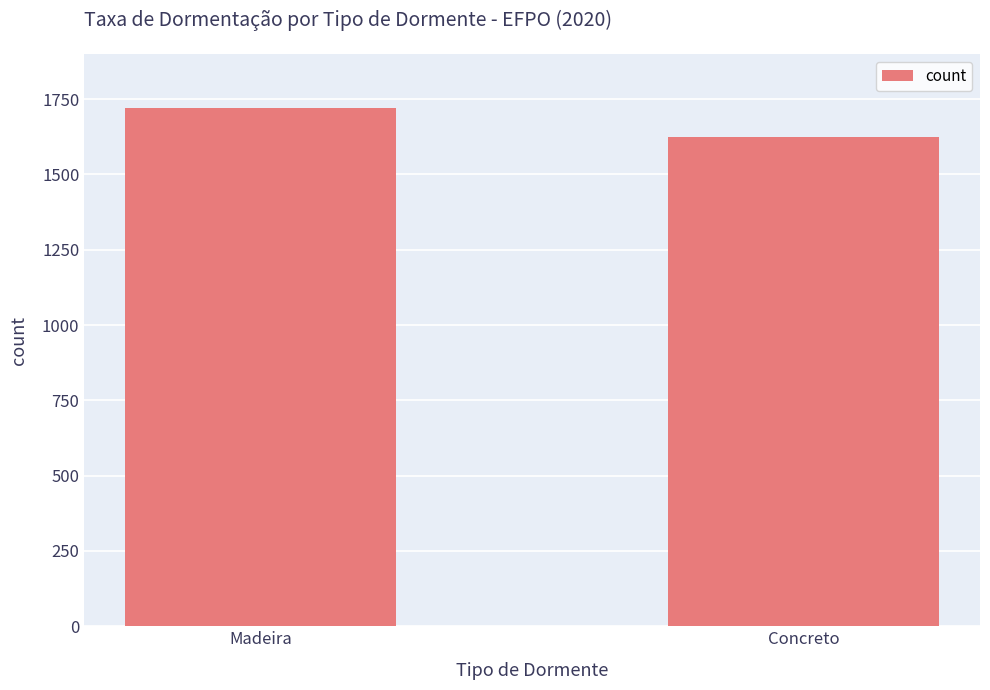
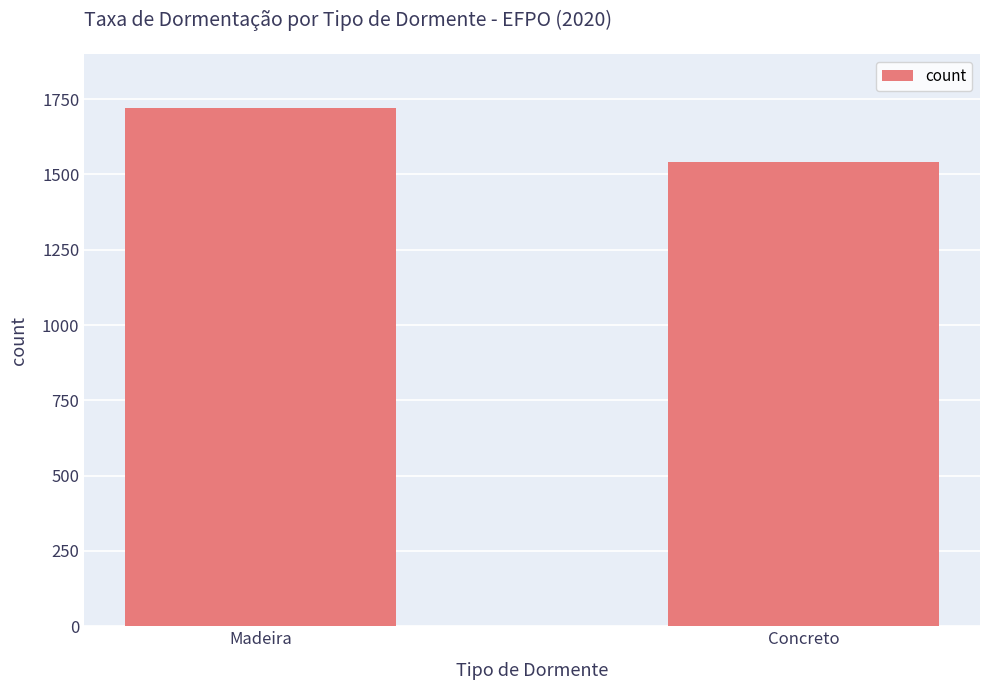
  {
    "Madeira": 1720,
-   "Concreto": 1630
+   "Concreto": 1540
  }
